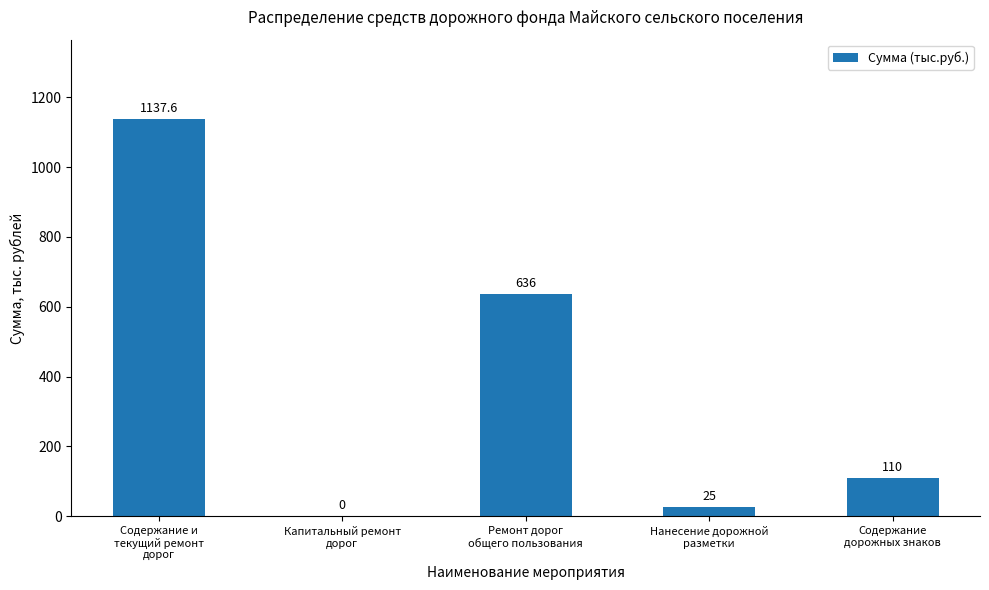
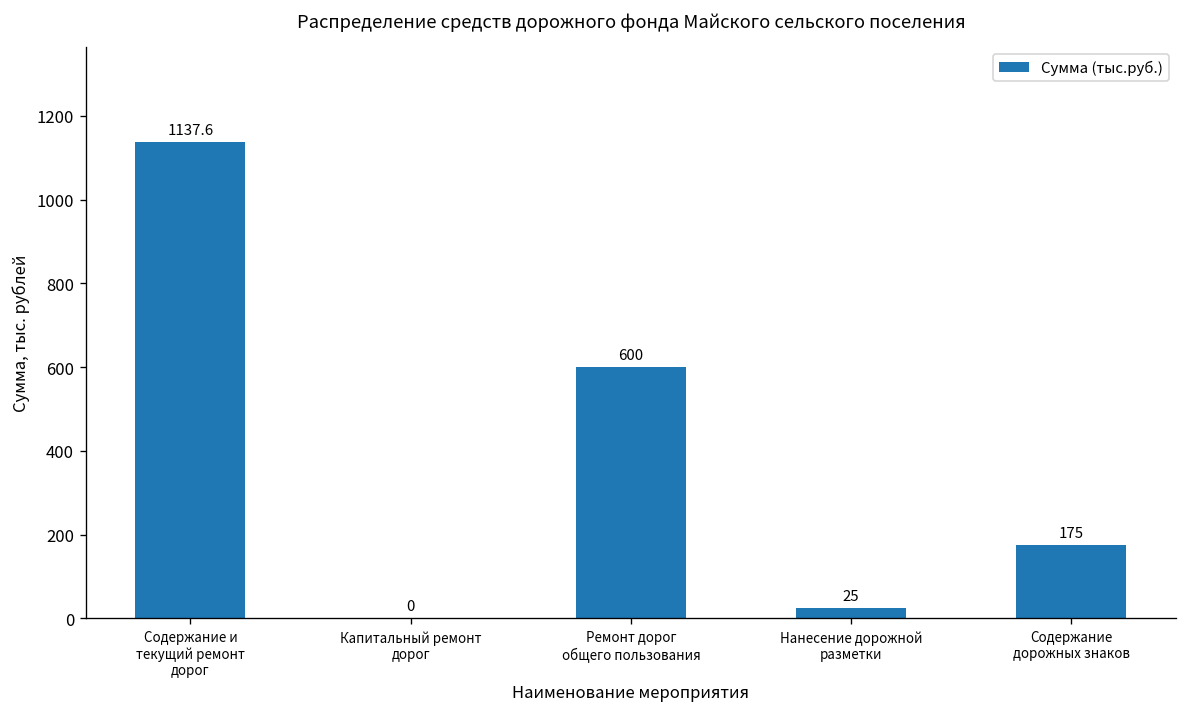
  {
    "Содержание и текущий ремонт дорог": 1137.6,
    "Капитальный ремонт дорог": 0,
-   "Ремонт дорог общего пользования": 636,
+   "Ремонт дорог общего пользования": 600,
    "Нанесение дорожной разметки": 25,
-   "Содержание дорожных знаков": 110
+   "Содержание дорожных знаков": 175
  }
